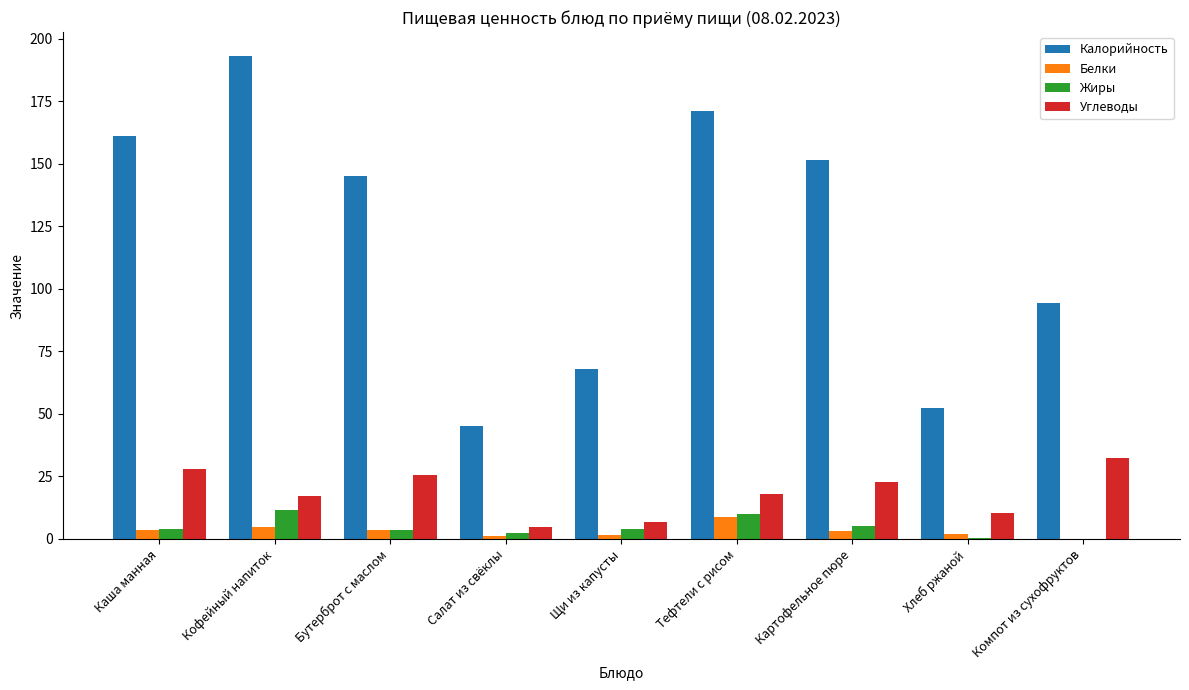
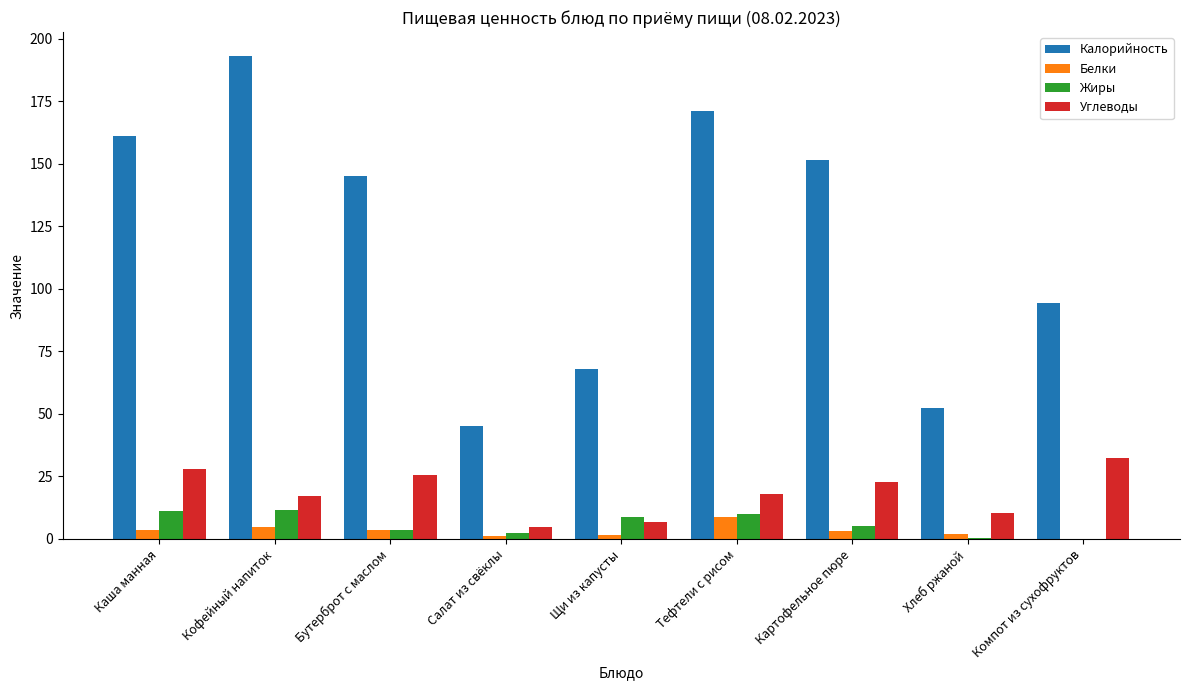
  {
    "Калорийность": {
      "Каша манная": 161,
      "Кофейный напиток": 193,
      "Бутерброт с маслом": 145,
      "Салат из свёклы": 45,
      "Щи из капусты": 68,
      "Тефтели с рисом": 171,
      "Картофельное пюре": 151,
      "Хлеб ржаной": 52,
      "Компот из сухофруктов": 94
    },
    "Белки": {
      "Каша манная": 3,
      "Кофейный напиток": 5,
      "Бутерброт с маслом": 4,
      "Салат из свёклы": 1,
      "Щи из капусты": 1,
      "Тефтели с рисом": 9,
      "Картофельное пюре": 3,
      "Хлеб ржаной": 2
    },
    "Жиры": {
-     "Каша манная": 4,
+     "Каша манная": 11,
      "Кофейный напиток": 12,
      "Бутерброт с маслом": 4,
      "Салат из свёклы": 3,
-     "Щи из капусты": 4,
+     "Щи из капусты": 9,
      "Тефтели с рисом": 10,
      "Картофельное пюре": 5,
      "Компот из сухофруктов": 0
    },
    "Углеводы": {
      "Каша манная": 28,
      "Кофейный напиток": 17,
      "Бутерброт с маслом": 25,
      "Салат из свёклы": 5,
      "Щи из капусты": 7,
      "Тефтели с рисом": 18,
      "Картофельное пюре": 23,
      "Хлеб ржаной": 10,
      "Компот из сухофруктов": 32
    }
  }
